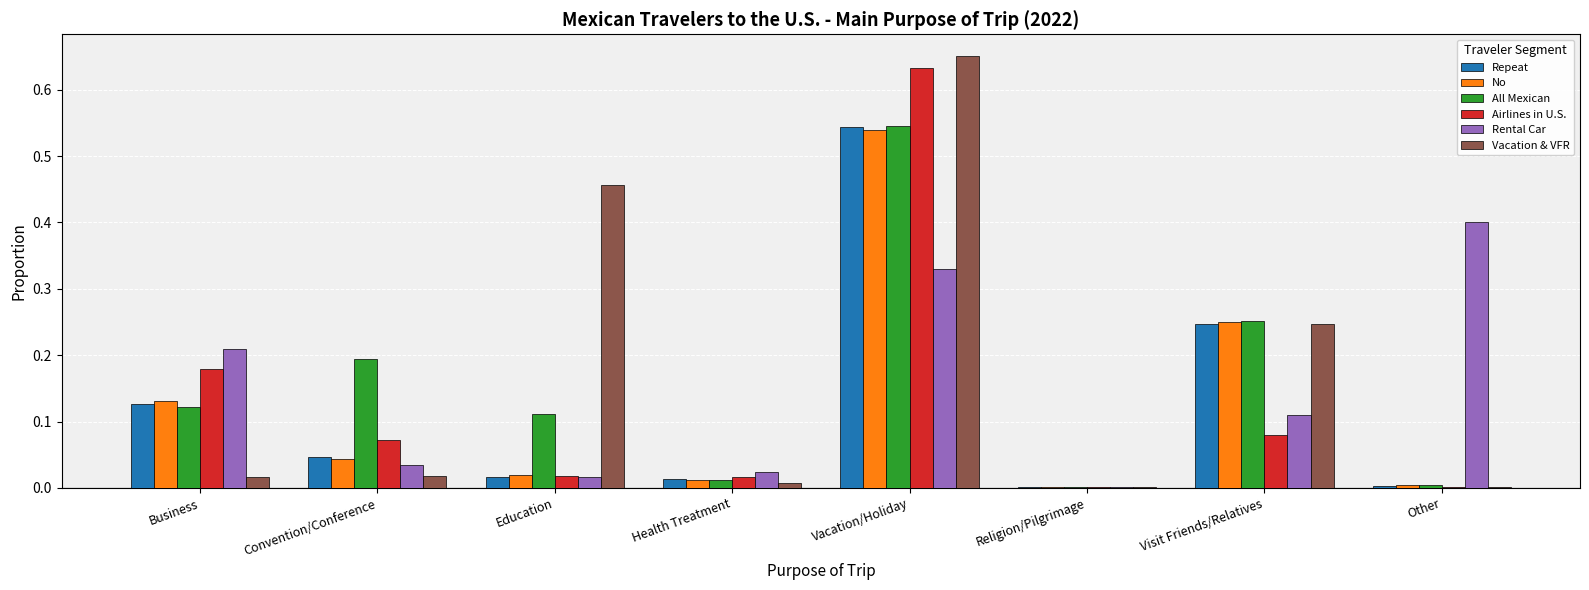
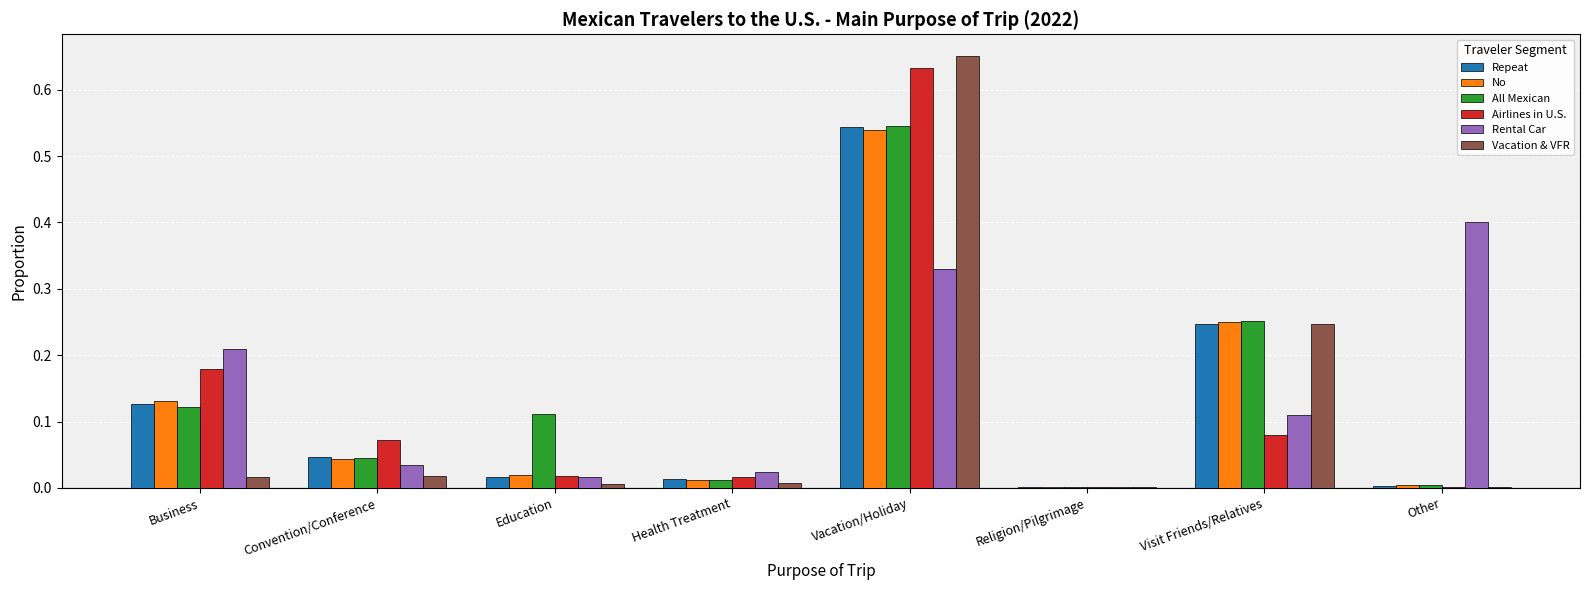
  {
    "Repeat": {
      "Business": 0.13,
      "Convention/Conference": 0.05,
      "Education": 0.02,
      "Health Treatment": 0.01,
      "Vacation/Holiday": 0.54,
      "Visit Friends/Relatives": 0.25
    },
    "No": {
      "Business": 0.13,
      "Convention/Conference": 0.04,
      "Education": 0.02,
      "Health Treatment": 0.01,
      "Vacation/Holiday": 0.54,
      "Visit Friends/Relatives": 0.25,
      "Other": 0.01
    },
    "All Mexican": {
      "Business": 0.12,
-     "Convention/Conference": 0.20,
+     "Convention/Conference": 0.05,
      "Education": 0.11,
      "Health Treatment": 0.01,
      "Vacation/Holiday": 0.55,
      "Visit Friends/Relatives": 0.25,
      "Other": 0.00
    },
    "Airlines in U.S.": {
      "Business": 0.18,
      "Convention/Conference": 0.07,
      "Education": 0.02,
      "Health Treatment": 0.02,
      "Vacation/Holiday": 0.63,
      "Visit Friends/Relatives": 0.08
    },
    "Rental Car": {
      "Business": 0.21,
      "Convention/Conference": 0.03,
      "Education": 0.02,
      "Health Treatment": 0.02,
      "Vacation/Holiday": 0.33,
      "Visit Friends/Relatives": 0.11,
      "Other": 0.40
    },
    "Vacation & VFR": {
      "Business": 0.02,
      "Convention/Conference": 0.02,
-     "Education": 0.46,
+     "Education": 0.01,
      "Health Treatment": 0.01,
      "Vacation/Holiday": 0.65,
      "Visit Friends/Relatives": 0.25
    }
  }
